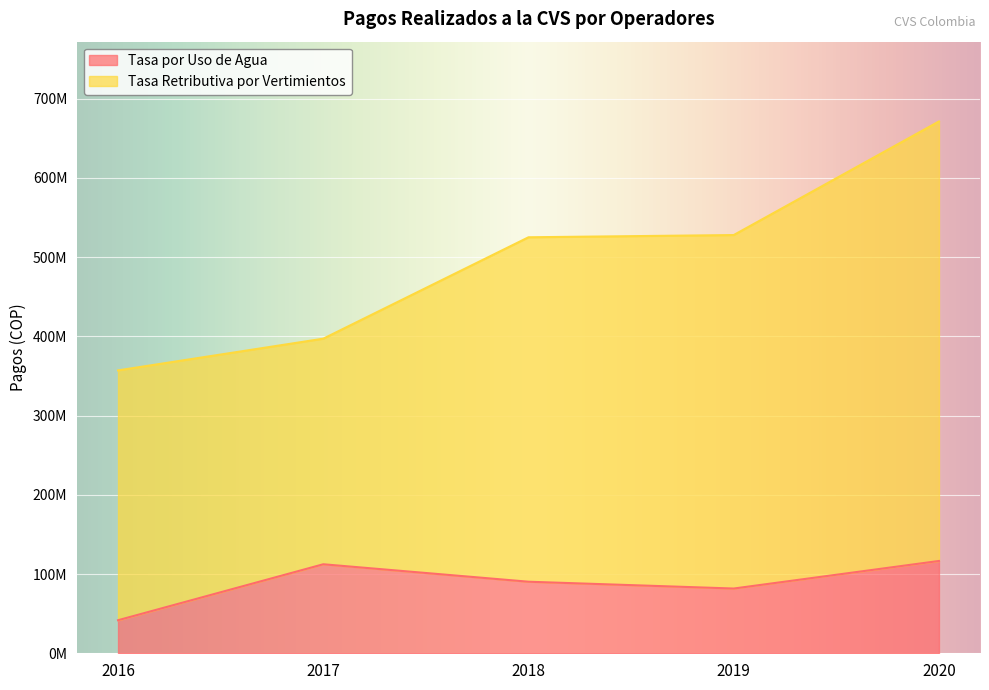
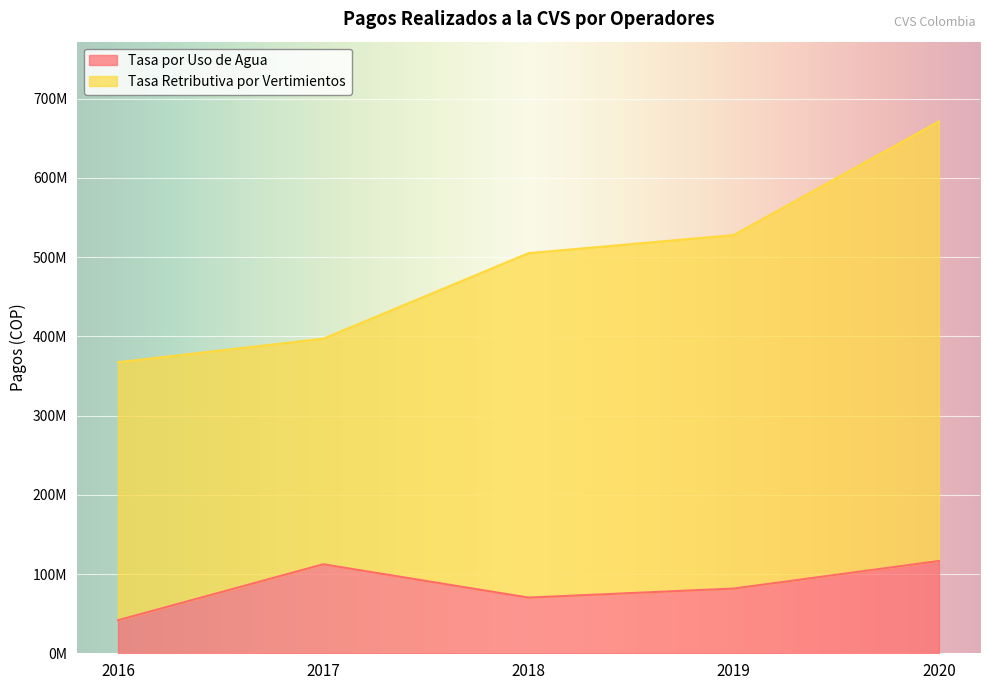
  {
    "Tasa por Uso de Agua": {
      "2016": 40000000,
      "2017": 110000000,
-     "2018": 90000000,
+     "2018": 70000000,
      "2019": 80000000,
      "2020": 120000000
    },
    "Tasa Retributiva por Vertimientos": {
-     "2016": 320000000,
+     "2016": 330000000,
      "2017": 280000000,
      "2018": 430000000,
      "2019": 450000000,
      "2020": 550000000
    }
  }
